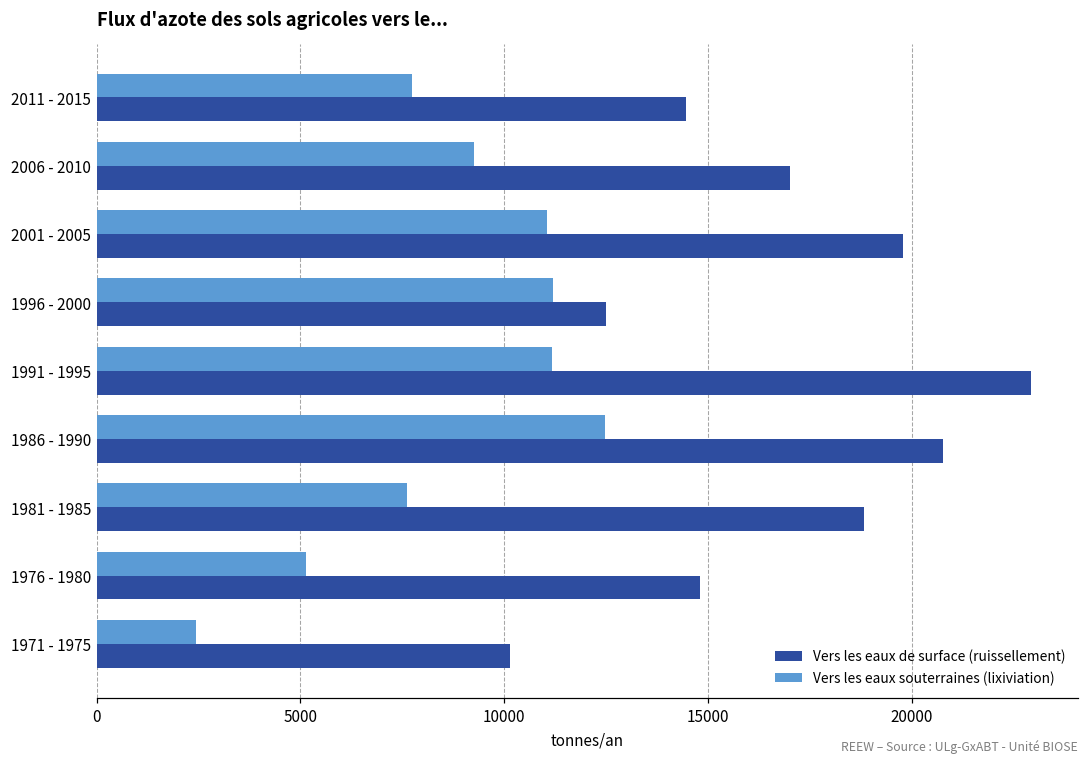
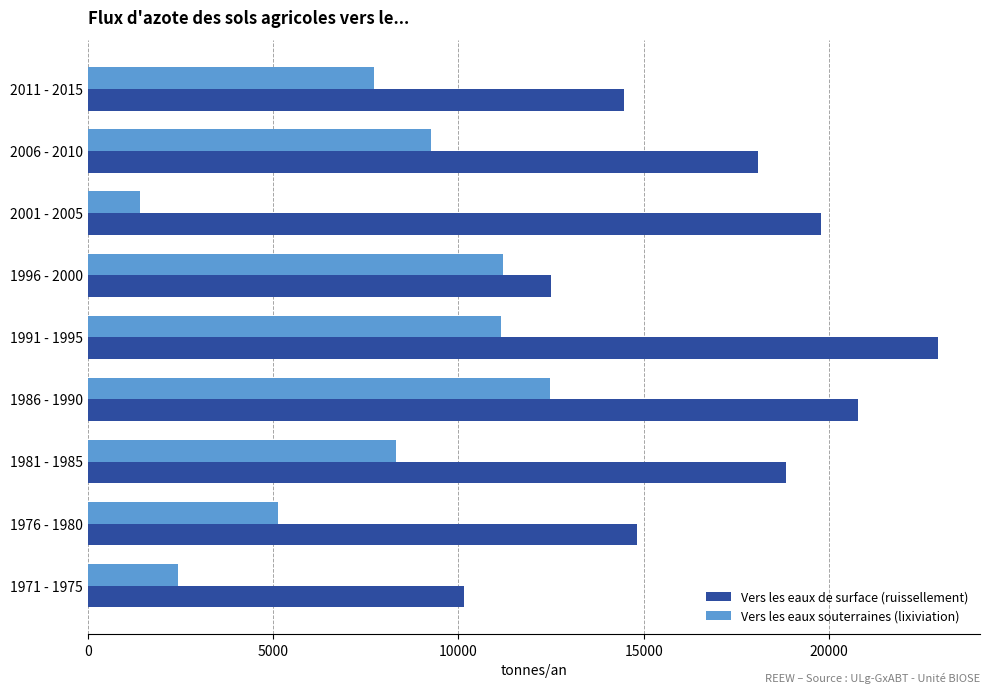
  {
    "Vers les eaux de surface (ruissellement)": {
      "2011 - 2015": 14500,
-     "2006 - 2010": 17000,
+     "2006 - 2010": 18100,
      "2001 - 2005": 19800,
      "1996 - 2000": 12500,
      "1991 - 1995": 22900,
      "1986 - 1990": 20800,
      "1981 - 1985": 18800,
      "1976 - 1980": 14800,
      "1971 - 1975": 10100
    },
    "Vers les eaux souterraines (lixiviation)": {
      "2011 - 2015": 7700,
      "2006 - 2010": 9200,
-     "2001 - 2005": 11000,
+     "2001 - 2005": 1400,
      "1996 - 2000": 11200,
      "1991 - 1995": 11200,
      "1986 - 1990": 12500,
-     "1981 - 1985": 7600,
+     "1981 - 1985": 8300,
      "1976 - 1980": 5100,
      "1971 - 1975": 2400
    }
  }
